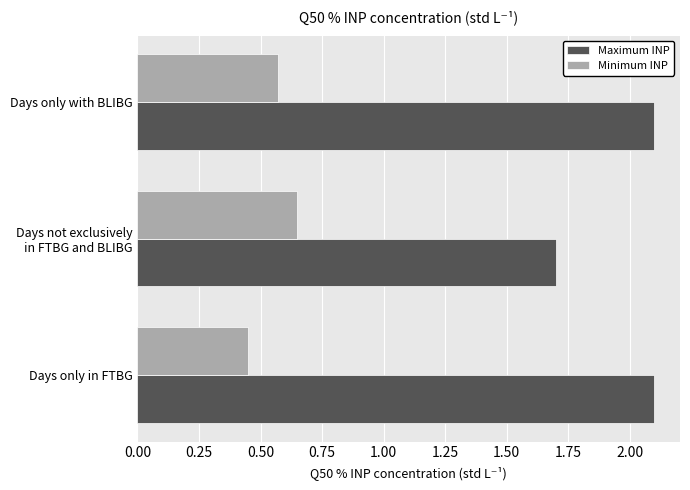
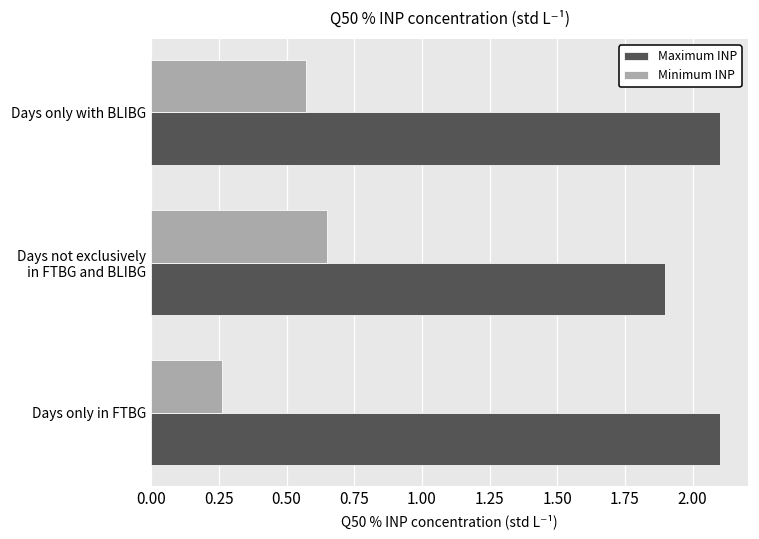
  {
    "Maximum INP": {
      "Days only with BLIBG": 2.1,
-     "Days not exclusively in FTBG and BLIBG": 1.7,
+     "Days not exclusively in FTBG and BLIBG": 1.9,
      "Days only in FTBG": 2.1
    },
    "Minimum INP": {
      "Days only with BLIBG": 0.57,
      "Days not exclusively in FTBG and BLIBG": 0.65,
-     "Days only in FTBG": 0.45
+     "Days only in FTBG": 0.26
    }
  }
